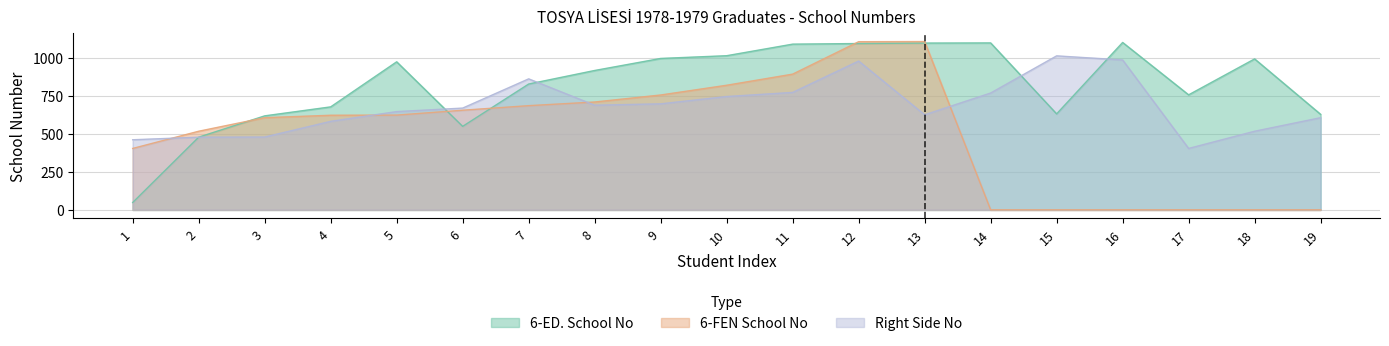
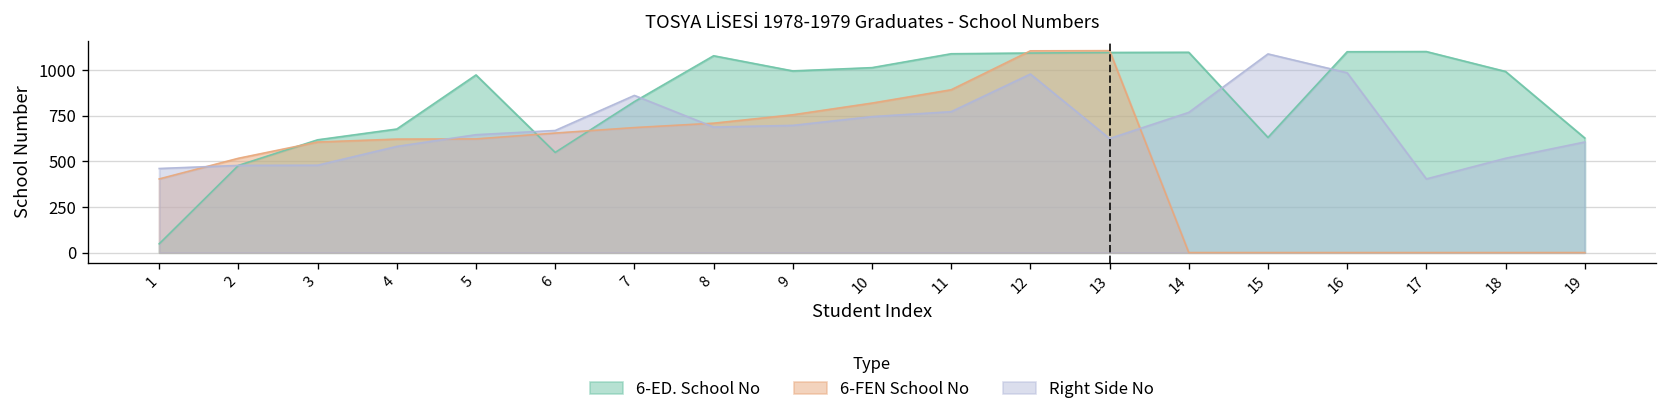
  {
    "6-ED. School No": {
      "1": 50,
      "4": 680,
      "5": 970,
      "6": 550,
      "7": 830,
-     "8": 920,
+     "8": 1080,
      "9": 990,
      "10": 1010,
      "11": 1090,
      "14": 1100,
      "15": 630,
      "16": 1100,
-     "17": 760,
+     "17": 1100,
      "18": 990,
      "19": 630
    },
    "6-FEN School No": {
      "1": 400,
      "2": 520,
      "4": 620,
      "5": 620,
      "7": 680,
      "8": 710,
      "9": 750,
      "10": 820,
      "11": 890,
      "14": 0,
      "15": 0,
      "16": 0,
      "17": 0,
      "18": 0,
      "19": 0
    },
    "Right Side No": {
      "1": 460,
      "3": 480,
      "4": 580,
      "5": 650,
      "7": 860,
      "8": 690,
      "9": 700,
      "10": 740,
      "11": 770,
      "12": 980,
      "13": 620,
      "14": 770,
-     "15": 1010,
+     "15": 1090,
      "16": 980,
      "17": 400,
      "18": 520,
      "19": 610
    }
  }
